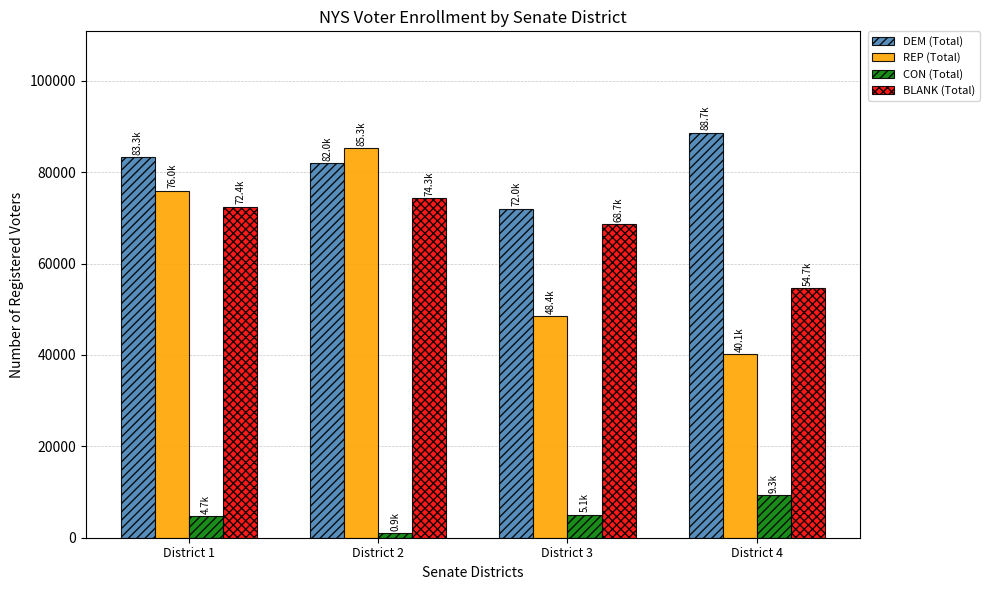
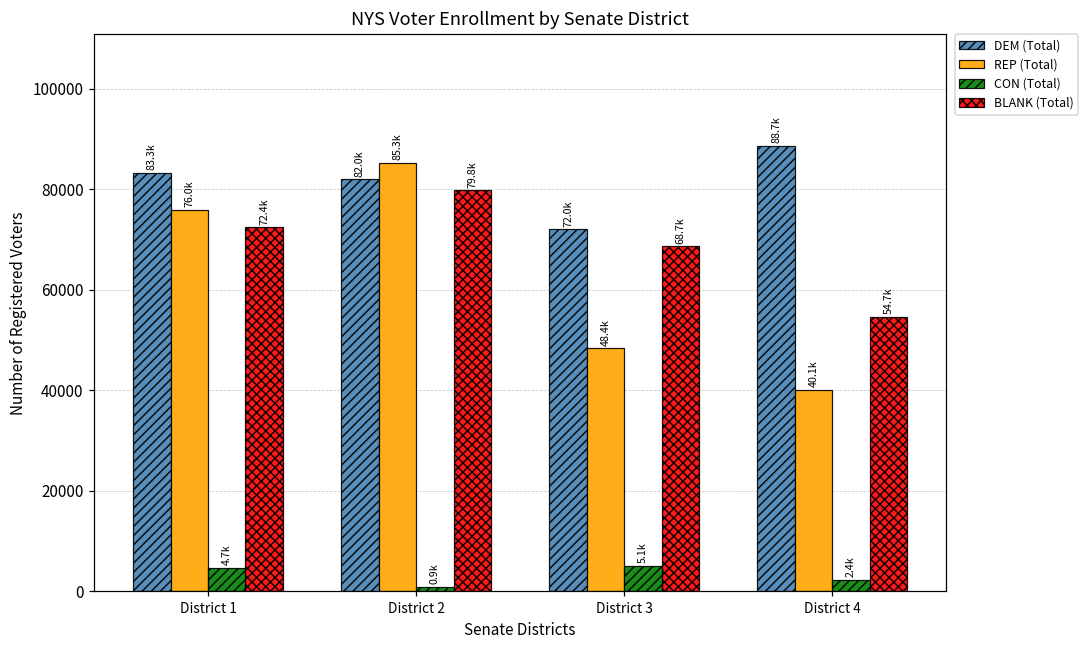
  {
    "DEM (Total)": {
      "District 1": "83.3k",
      "District 2": "82.0k",
      "District 3": "72.0k",
      "District 4": "88.7k"
    },
    "REP (Total)": {
      "District 1": "76.0k",
      "District 2": "85.3k",
      "District 3": "48.4k",
      "District 4": "40.1k"
    },
    "CON (Total)": {
      "District 1": "4.7k",
      "District 2": "0.9k",
      "District 3": "5.1k",
-     "District 4": "9.3k"
+     "District 4": "2.4k"
    },
    "BLANK (Total)": {
      "District 1": "72.4k",
-     "District 2": "74.3k",
+     "District 2": "79.8k",
      "District 3": "68.7k",
      "District 4": "54.7k"
    }
  }
